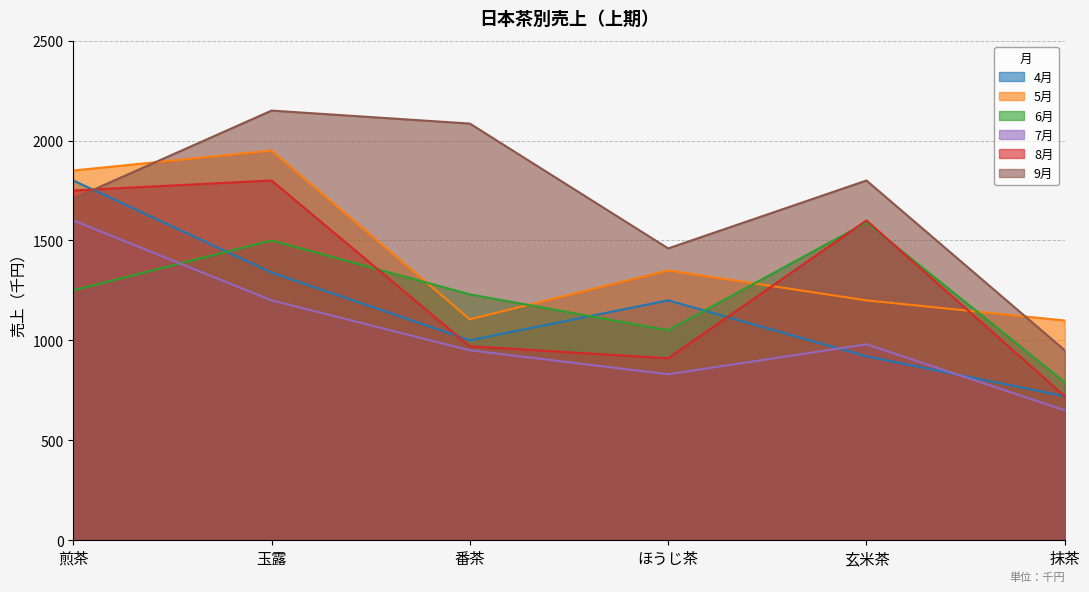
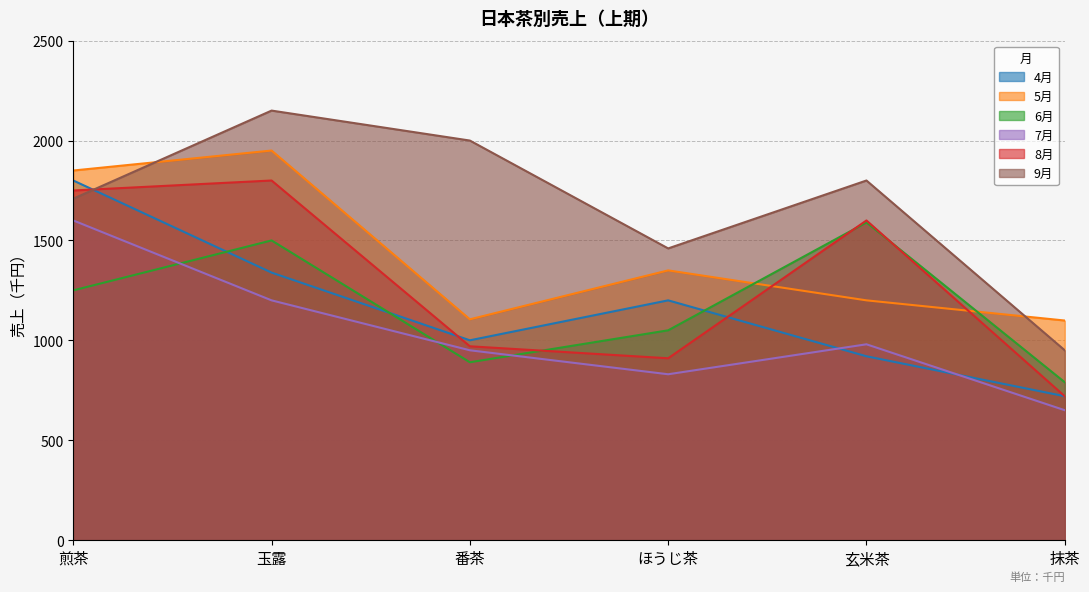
  {
    "4月": {
      "煎茶": 1800,
      "玉露": 1340,
      "番茶": 1000,
      "ほうじ茶": 1200,
      "玄米茶": 920
    },
    "5月": {
      "煎茶": 1850,
      "玉露": 1950,
      "番茶": 1110,
      "ほうじ茶": 1350,
      "玄米茶": 1200,
      "抹茶": 1100
    },
    "6月": {
      "煎茶": 1250,
      "玉露": 1500,
-     "番茶": 1230,
+     "番茶": 890,
      "ほうじ茶": 1050,
      "抹茶": 790
    },
    "7月": {
      "煎茶": 1600,
      "玉露": 1200,
      "番茶": 950,
      "ほうじ茶": 830,
      "玄米茶": 980,
      "抹茶": 650
    },
    "8月": {
      "煎茶": 1750,
      "玉露": 1800,
      "番茶": 970,
      "ほうじ茶": 910
    },
    "9月": {
      "煎茶": 1710,
      "玉露": 2150,
-     "番茶": 2090,
+     "番茶": 2000,
      "ほうじ茶": 1460,
      "玄米茶": 1800,
      "抹茶": 950
    }
  }
